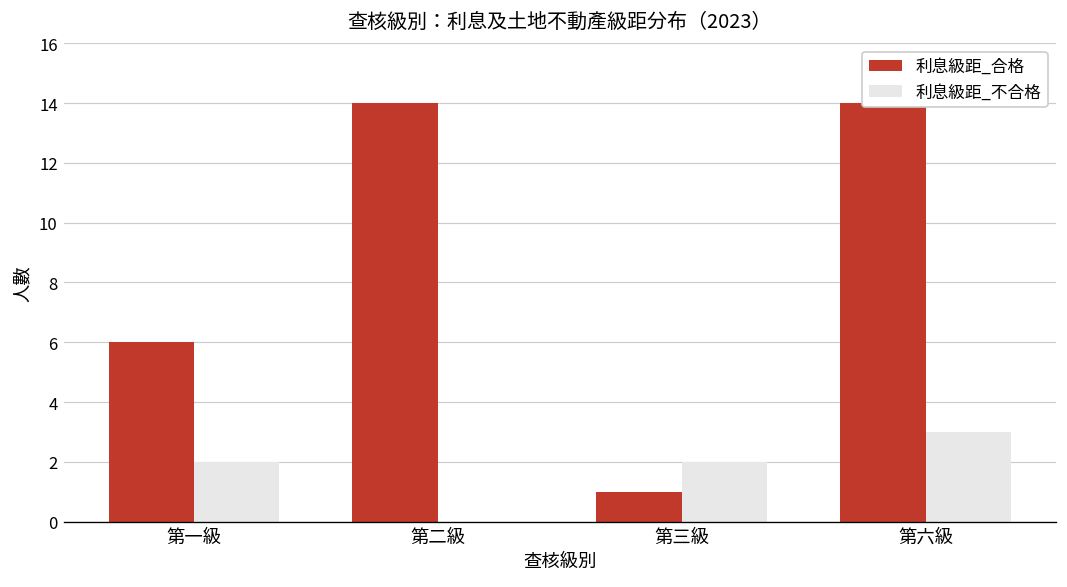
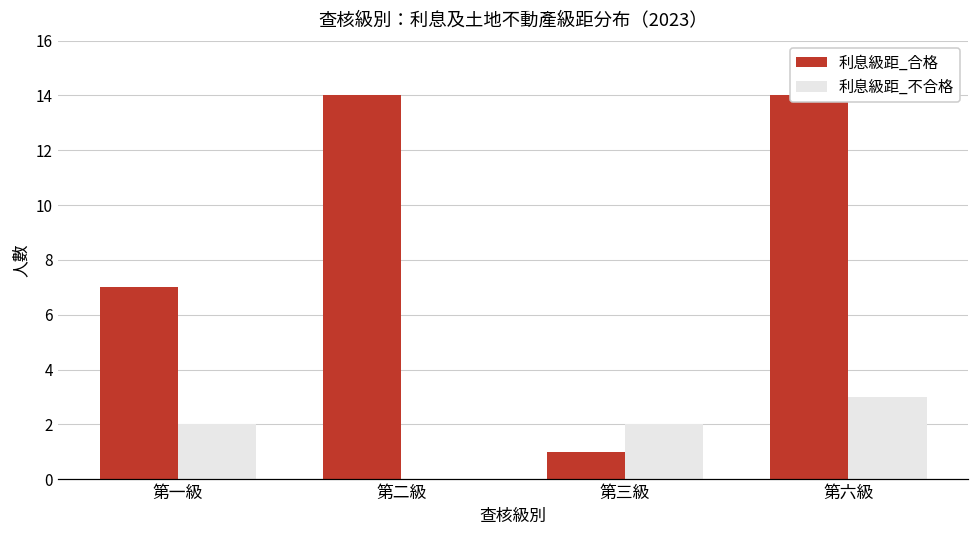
  {
    "利息級距_合格": {
-     "第一級": 6,
+     "第一級": 7,
      "第二級": 14,
      "第三級": 1
    },
    "利息級距_不合格": {
      "第一級": 2,
      "第二級": 0,
      "第三級": 2,
      "第六級": 3
    }
  }
